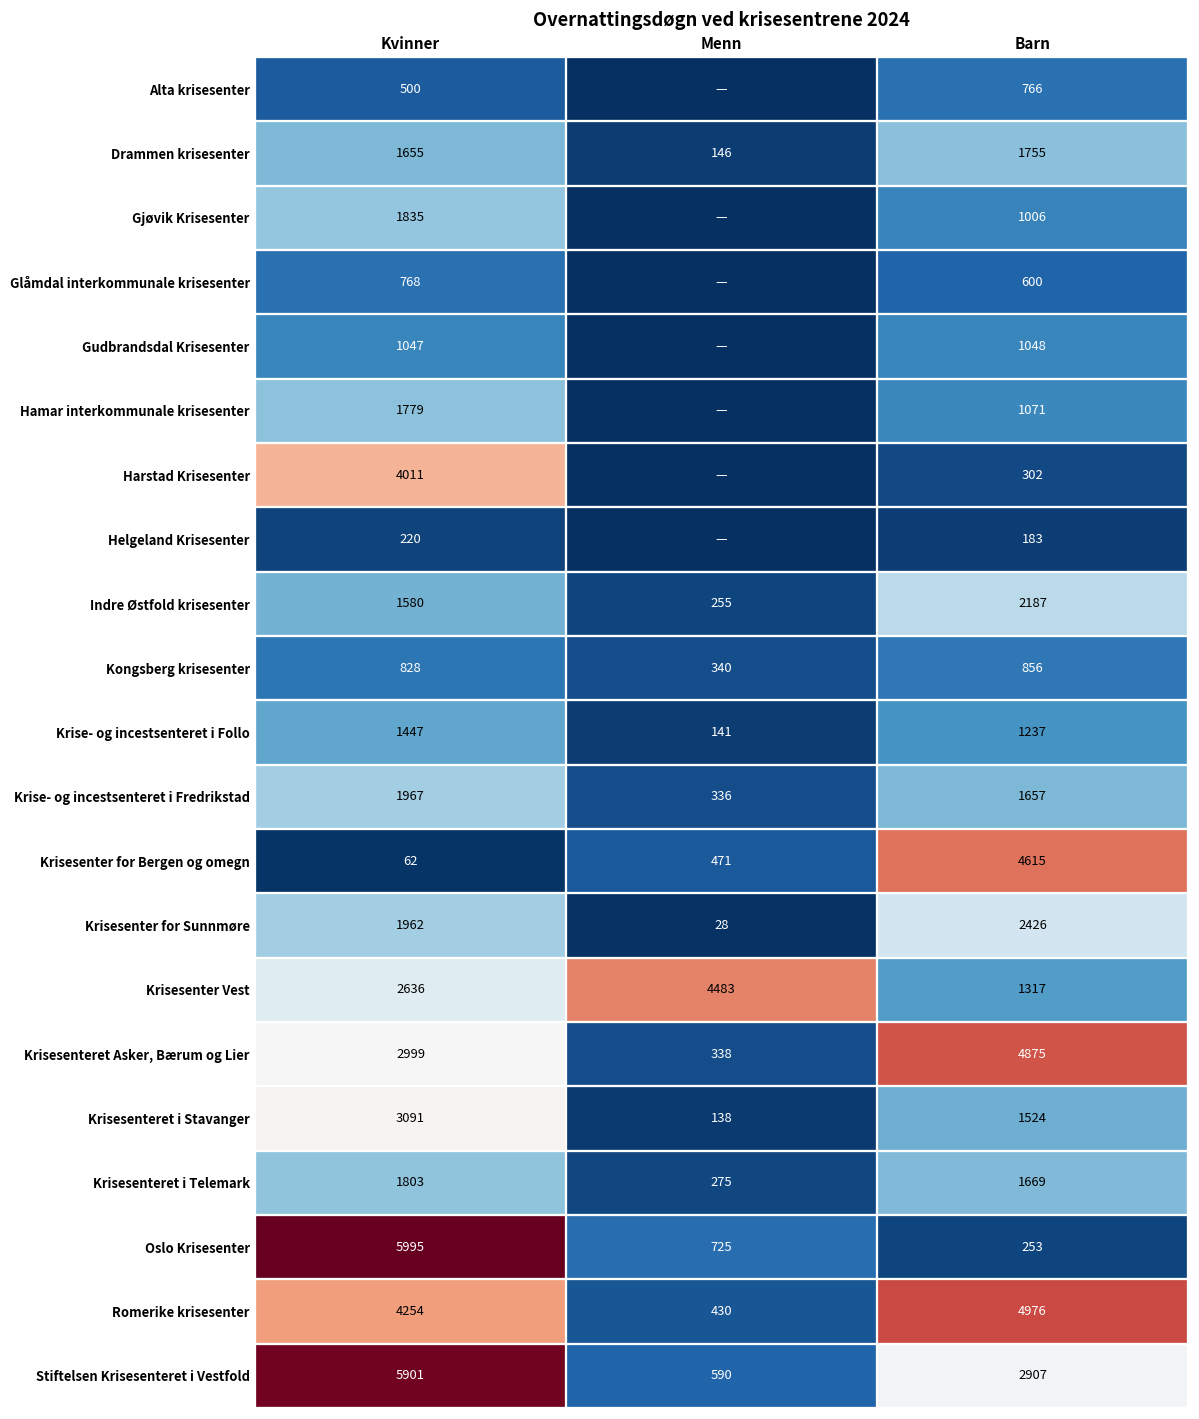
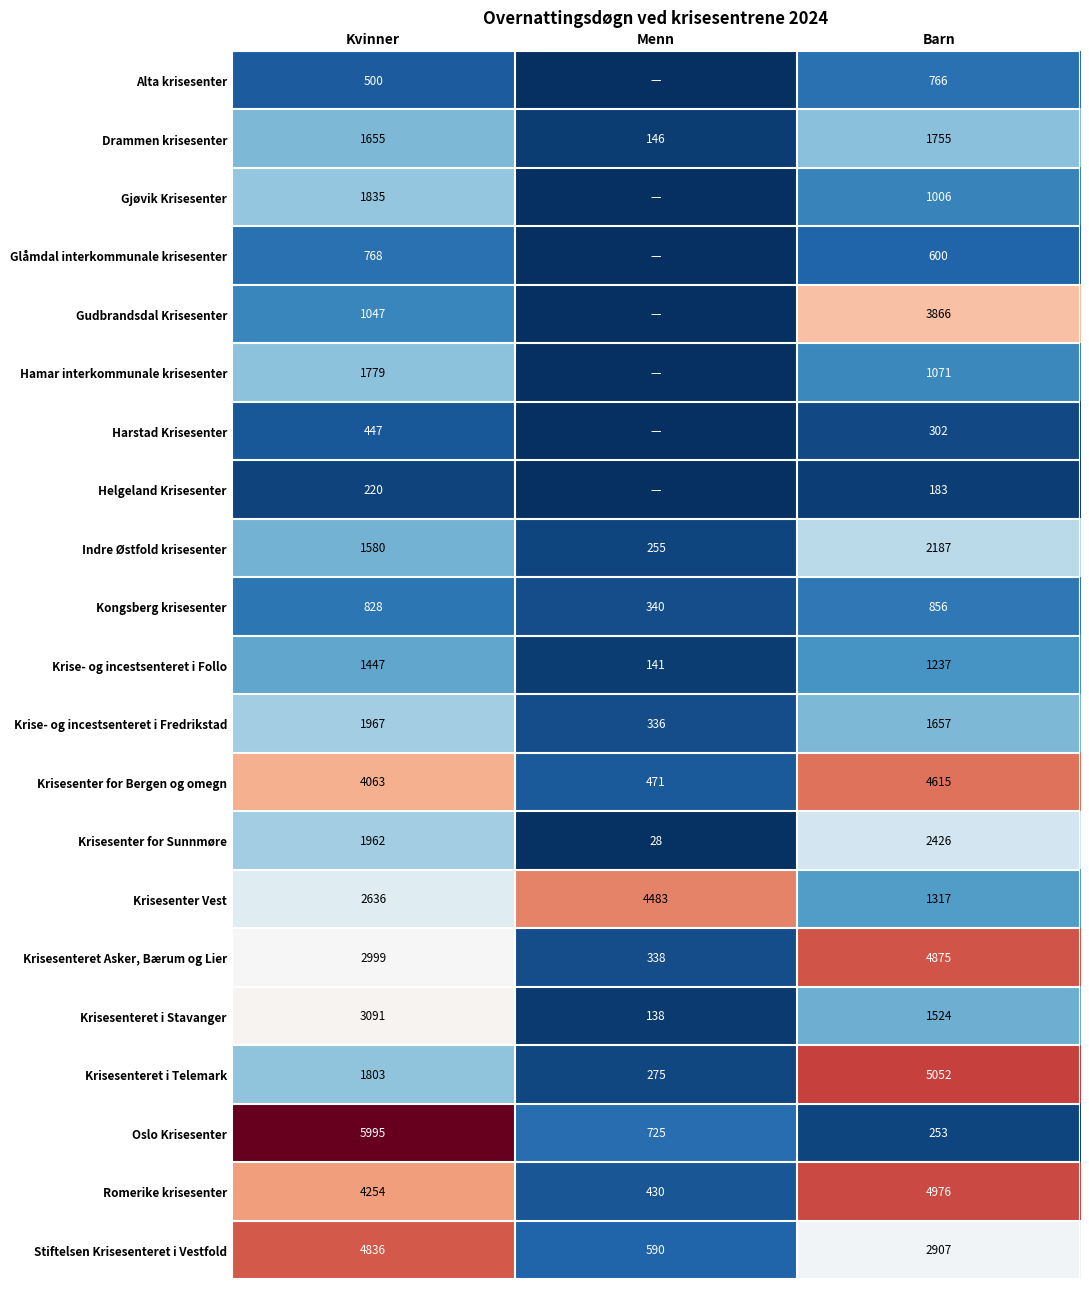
  {
    "Alta krisesenter": {
      "Kvinner": 500,
      "Barn": 766
    },
    "Drammen krisesenter": {
      "Kvinner": 1655,
      "Menn": 146,
      "Barn": 1755
    },
    "Gjøvik Krisesenter": {
      "Kvinner": 1835,
      "Barn": 1006
    },
    "Glåmdal interkommunale krisesenter": {
      "Kvinner": 768,
      "Barn": 600
    },
    "Gudbrandsdal Krisesenter": {
      "Kvinner": 1047,
-     "Barn": 1048
+     "Barn": 3866
    },
    "Hamar interkommunale krisesenter": {
      "Kvinner": 1779,
      "Barn": 1071
    },
    "Harstad Krisesenter": {
-     "Kvinner": 4011,
+     "Kvinner": 447,
      "Barn": 302
    },
    "Helgeland Krisesenter": {
      "Kvinner": 220,
      "Barn": 183
    },
    "Indre Østfold krisesenter": {
      "Kvinner": 1580,
      "Menn": 255,
      "Barn": 2187
    },
    "Kongsberg krisesenter": {
      "Kvinner": 828,
      "Menn": 340,
      "Barn": 856
    },
    "Krise- og incestsenteret i Follo": {
      "Kvinner": 1447,
      "Menn": 141,
      "Barn": 1237
    },
    "Krise- og incestsenteret i Fredrikstad": {
      "Kvinner": 1967,
      "Menn": 336,
      "Barn": 1657
    },
    "Krisesenter for Bergen og omegn": {
-     "Kvinner": 62,
+     "Kvinner": 4063,
      "Menn": 471,
      "Barn": 4615
    },
    "Krisesenter for Sunnmøre": {
      "Kvinner": 1962,
      "Menn": 28,
      "Barn": 2426
    },
    "Krisesenter Vest": {
      "Kvinner": 2636,
      "Menn": 4483,
      "Barn": 1317
    },
    "Krisesenteret Asker, Bærum og Lier": {
      "Kvinner": 2999,
      "Menn": 338,
      "Barn": 4875
    },
    "Krisesenteret i Stavanger": {
      "Kvinner": 3091,
      "Menn": 138,
      "Barn": 1524
    },
    "Krisesenteret i Telemark": {
      "Kvinner": 1803,
      "Menn": 275,
-     "Barn": 1669
+     "Barn": 5052
    },
    "Oslo Krisesenter": {
      "Kvinner": 5995,
      "Menn": 725,
      "Barn": 253
    },
    "Romerike krisesenter": {
      "Kvinner": 4254,
      "Menn": 430,
      "Barn": 4976
    },
    "Stiftelsen Krisesenteret i Vestfold": {
-     "Kvinner": 5901,
+     "Kvinner": 4836,
      "Menn": 590,
      "Barn": 2907
    }
  }
